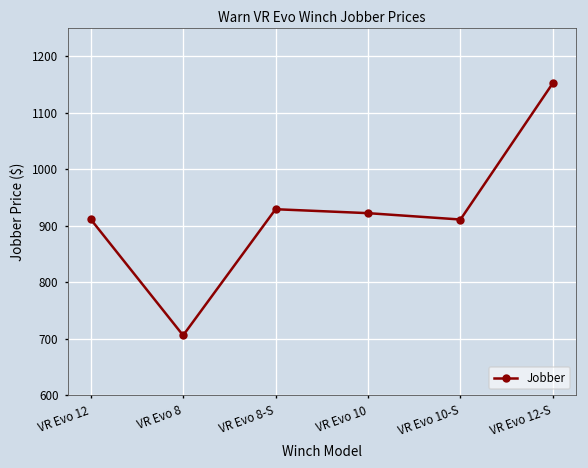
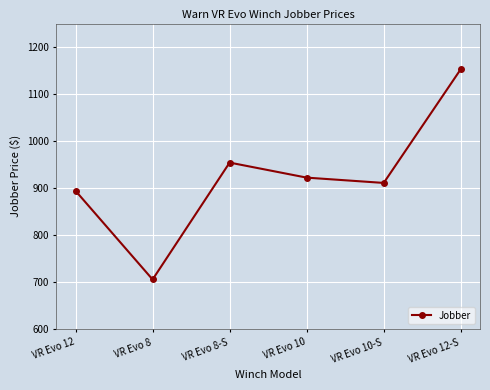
  {
-   "VR Evo 12": 910,
+   "VR Evo 12": 890,
    "VR Evo 8": 710,
-   "VR Evo 8-S": 930,
+   "VR Evo 8-S": 950,
    "VR Evo 10": 920,
    "VR Evo 10-S": 910,
    "VR Evo 12-S": 1150
  }
